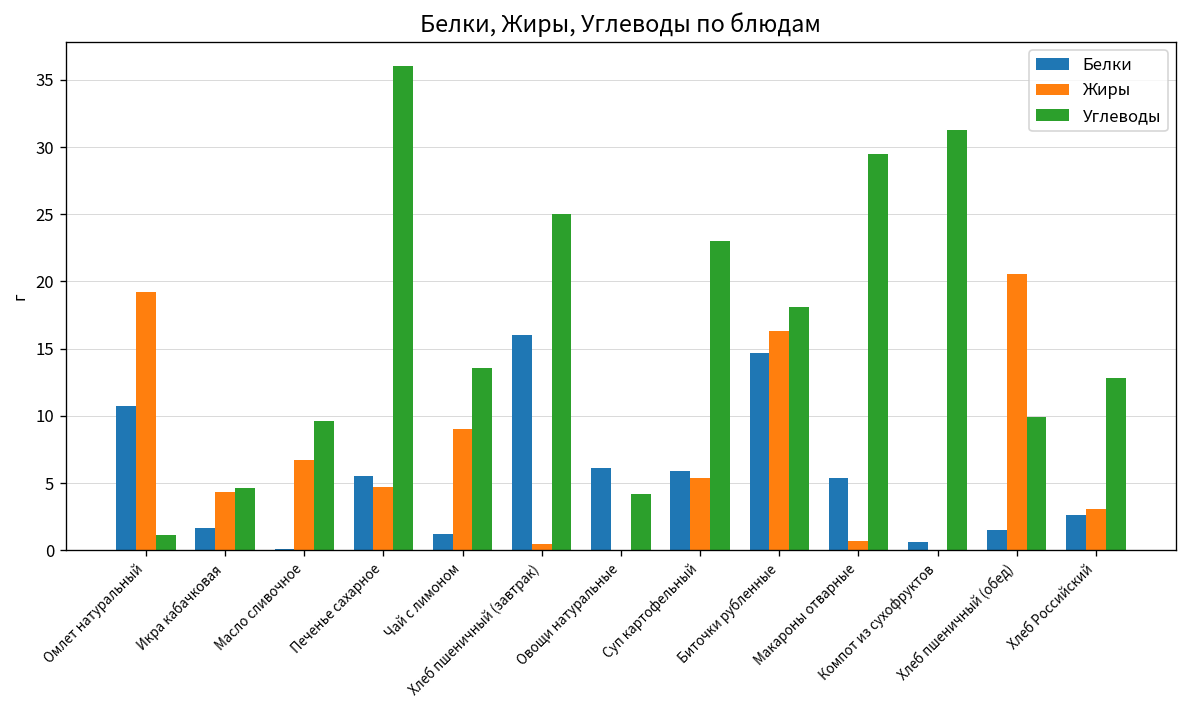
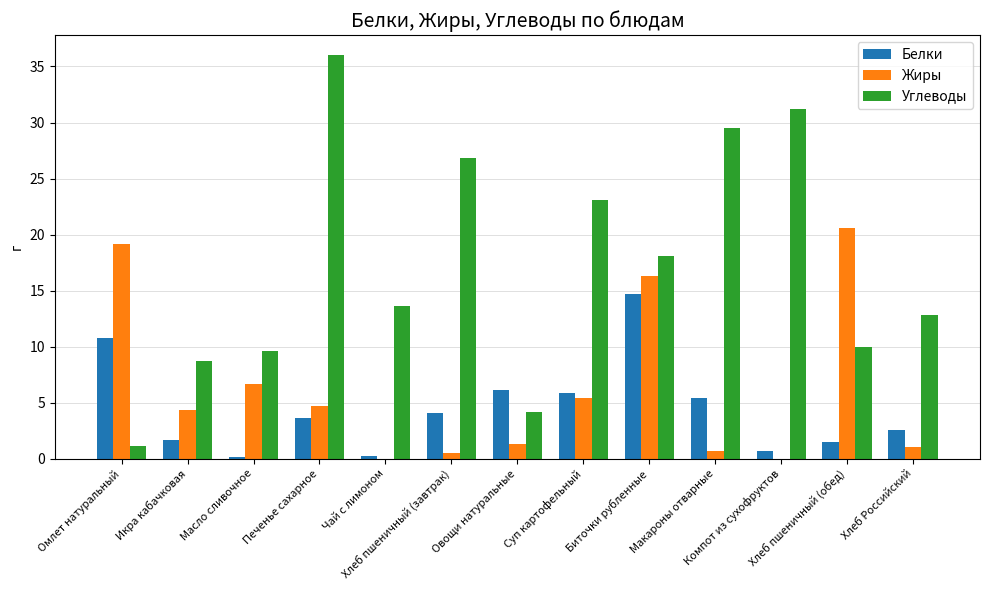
  {
    "Белки": {
      "Омлет натуральный": 10.7,
      "Икра кабачковая": 1.7,
-     "Печенье сахарное": 5.5,
-     "Чай с лимоном": 1.2,
-     "Хлеб пшеничный (завтрак)": 16.0,
+     "Печенье сахарное": 3.6,
+     "Чай с лимоном": 0.2,
+     "Хлеб пшеничный (завтрак)": 4.1,
      "Овощи натуральные": 6.1,
      "Суп картофельный": 5.9,
      "Биточки рубленные": 14.7,
      "Макароны отварные": 5.4,
      "Компот из сухофруктов": 0.6,
      "Хлеб пшеничный (обед)": 1.5,
      "Хлеб Российский": 2.6
    },
    "Жиры": {
      "Омлет натуральный": 19.2,
      "Икра кабачковая": 4.3,
      "Масло сливочное": 6.7,
      "Печенье сахарное": 4.7,
-     "Чай с лимоном": 9,
+     "Чай с лимоном": 0,
      "Хлеб пшеничный (завтрак)": 0.5,
-     "Овощи натуральные": 0.0,
+     "Овощи натуральные": 1.3,
      "Суп картофельный": 5.4,
      "Биточки рубленные": 16.3,
      "Макароны отварные": 0.7,
      "Компот из сухофруктов": 0.0,
      "Хлеб пшеничный (обед)": 20.6,
-     "Хлеб Российский": 3.1
+     "Хлеб Российский": 1.0
    },
    "Углеводы": {
      "Омлет натуральный": 1.1,
-     "Икра кабачковая": 4.6,
+     "Икра кабачковая": 8.7,
      "Масло сливочное": 9.6,
      "Печенье сахарное": 36.0,
      "Чай с лимоном": 13.6,
-     "Хлеб пшеничный (завтрак)": 25.0,
+     "Хлеб пшеничный (завтрак)": 26.8,
      "Овощи натуральные": 4.2,
      "Суп картофельный": 23.0,
      "Биточки рубленные": 18.1,
      "Макароны отварные": 29.5,
      "Компот из сухофруктов": 31.2,
      "Хлеб пшеничный (обед)": 9.9,
      "Хлеб Российский": 12.8
    }
  }
